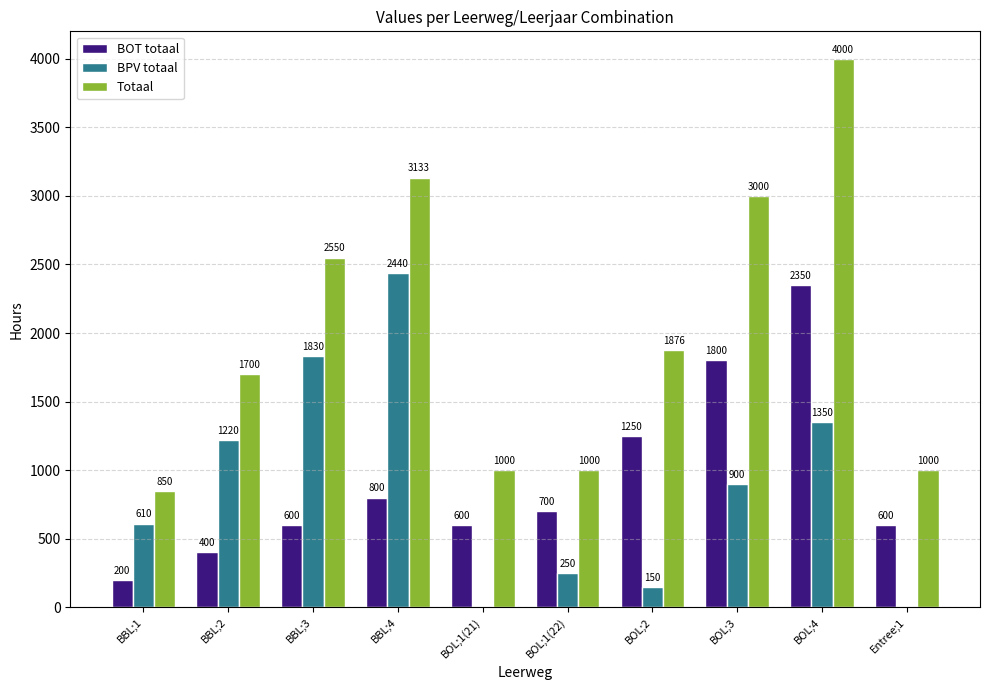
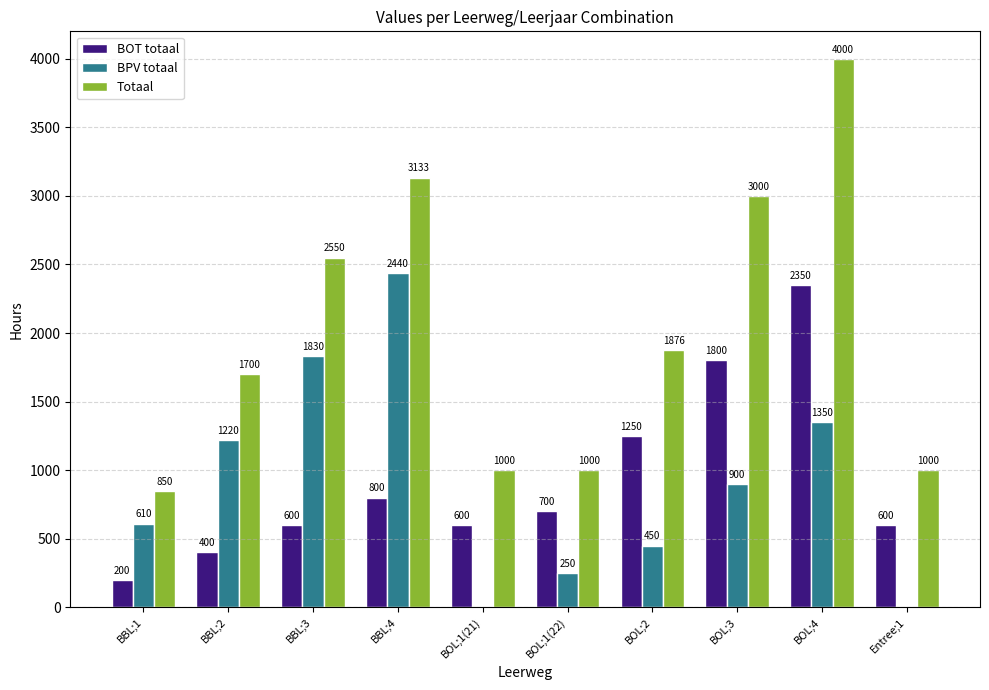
  {
    "BOT totaal": {
      "BBL;1": 200,
      "BBL;2": 400,
      "BBL;3": 600,
      "BBL;4": 800,
      "BOL;1(21)": 600,
      "BOL;1(22)": 700,
      "BOL;2": 1250,
      "BOL;3": 1800,
      "BOL;4": 2350,
      "Entree;1": 600
    },
    "BPV totaal": {
      "BBL;1": 610,
      "BBL;2": 1220,
      "BBL;3": 1830,
      "BBL;4": 2440,
      "BOL;1(22)": 250,
-     "BOL;2": 150,
+     "BOL;2": 450,
      "BOL;3": 900,
      "BOL;4": 1350
    },
    "Totaal": {
      "BBL;1": 850,
      "BBL;2": 1700,
      "BBL;3": 2550,
      "BBL;4": 3133,
      "BOL;1(21)": 1000,
      "BOL;1(22)": 1000,
      "BOL;2": 1876,
      "BOL;3": 3000,
      "BOL;4": 4000,
      "Entree;1": 1000
    }
  }
